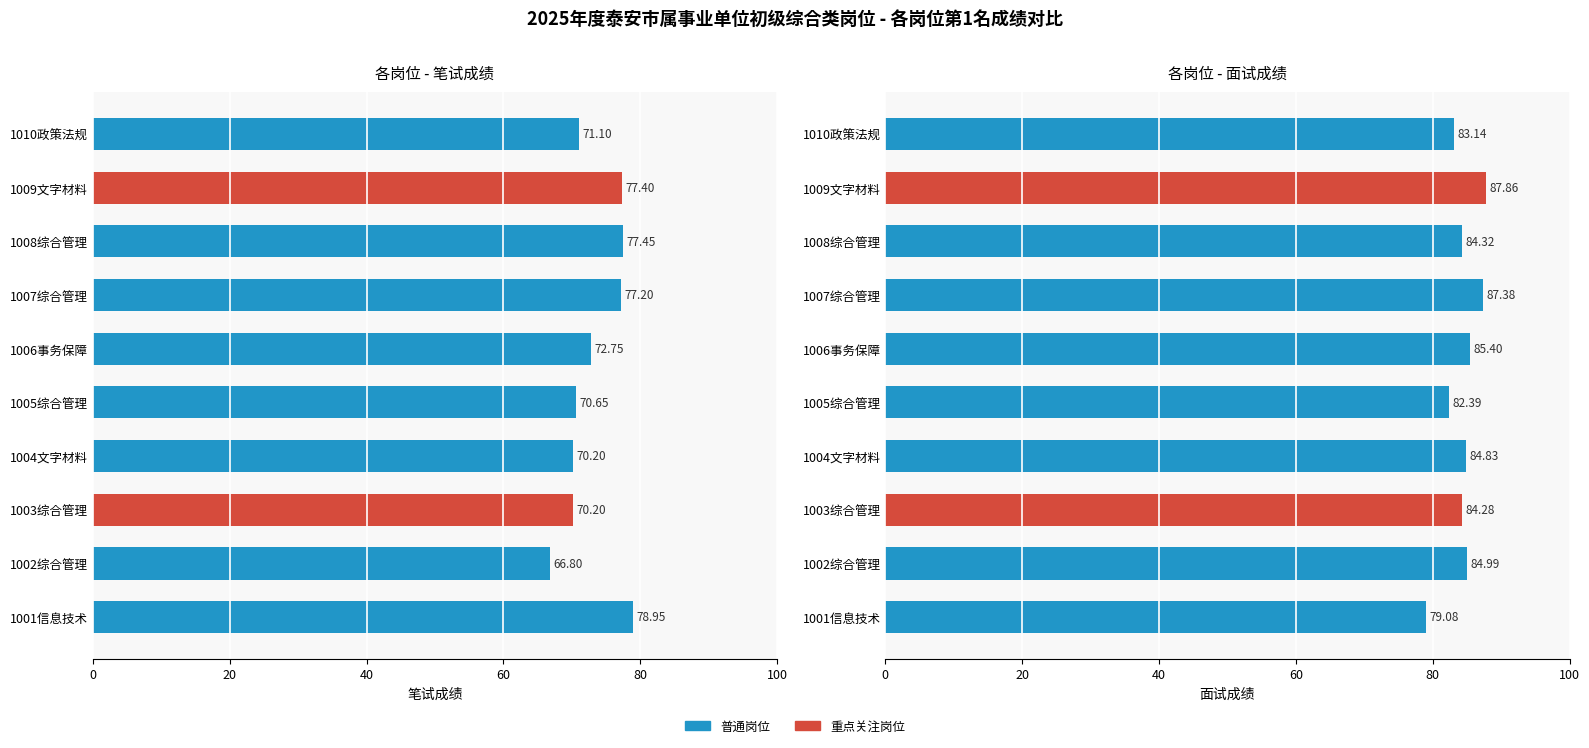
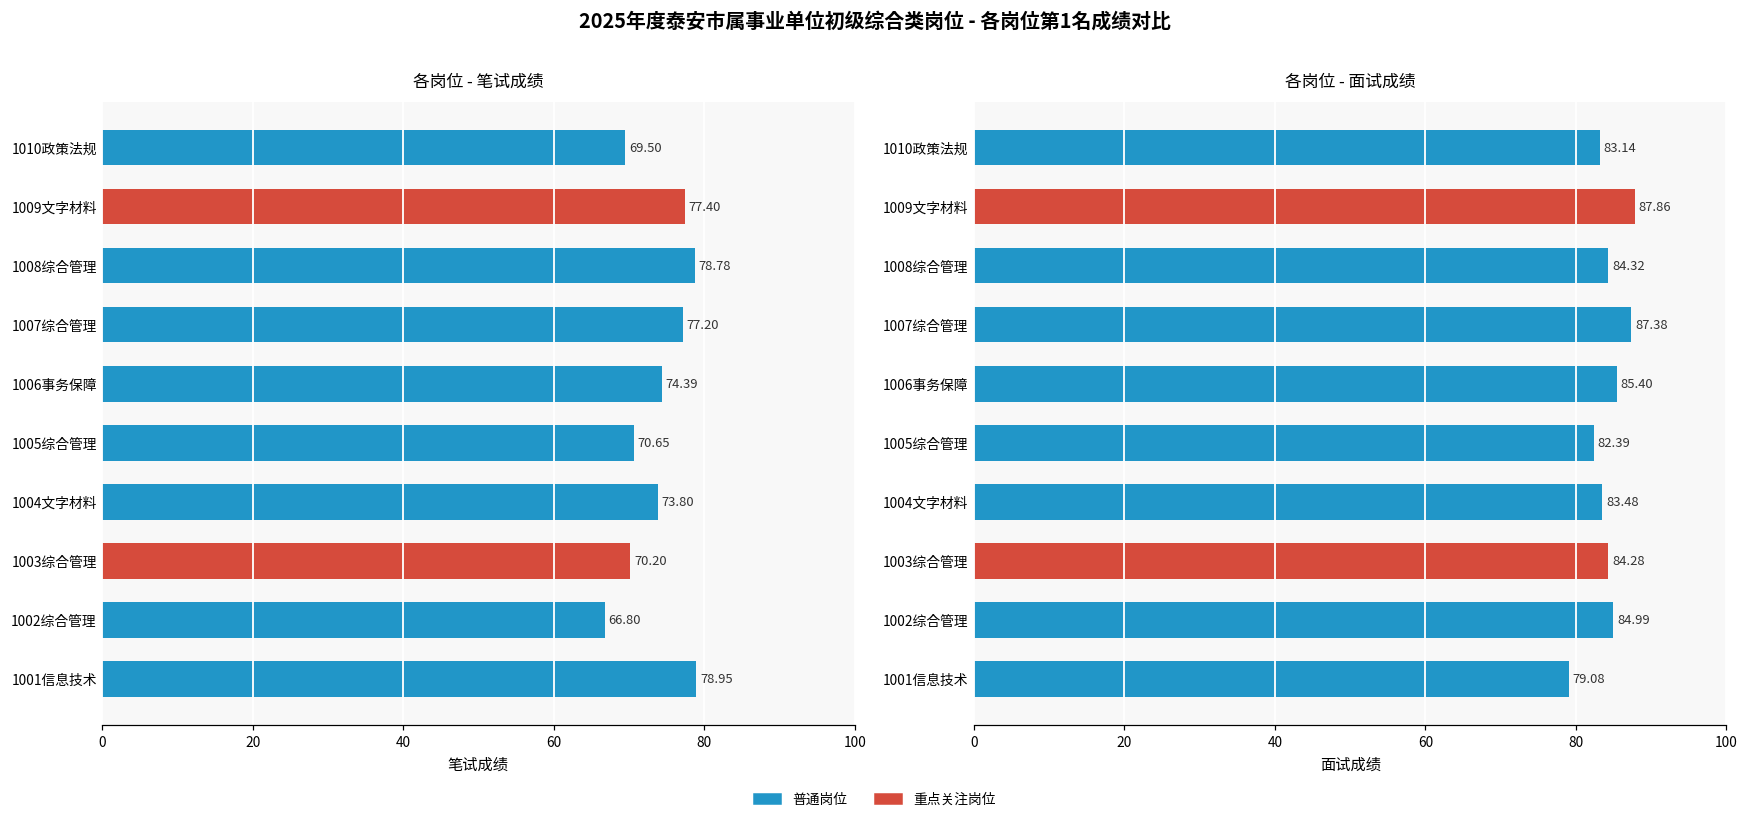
  {
    "各岗位 - 笔试成绩": {
-     "1010政策法规": 71.10,
+     "1010政策法规": 69.50,
      "1009文字材料": 77.40,
-     "1008综合管理": 77.45,
+     "1008综合管理": 78.78,
      "1007综合管理": 77.20,
-     "1006事务保障": 72.75,
+     "1006事务保障": 74.39,
      "1005综合管理": 70.65,
-     "1004文字材料": 70.20,
+     "1004文字材料": 73.80,
      "1003综合管理": 70.20,
      "1002综合管理": 66.80,
      "1001信息技术": 78.95
    },
    "各岗位 - 面试成绩": {
      "1010政策法规": 83.14,
      "1009文字材料": 87.86,
      "1008综合管理": 84.32,
      "1007综合管理": 87.38,
      "1006事务保障": 85.40,
      "1005综合管理": 82.39,
-     "1004文字材料": 84.83,
+     "1004文字材料": 83.48,
      "1003综合管理": 84.28,
      "1002综合管理": 84.99,
      "1001信息技术": 79.08
    }
  }
